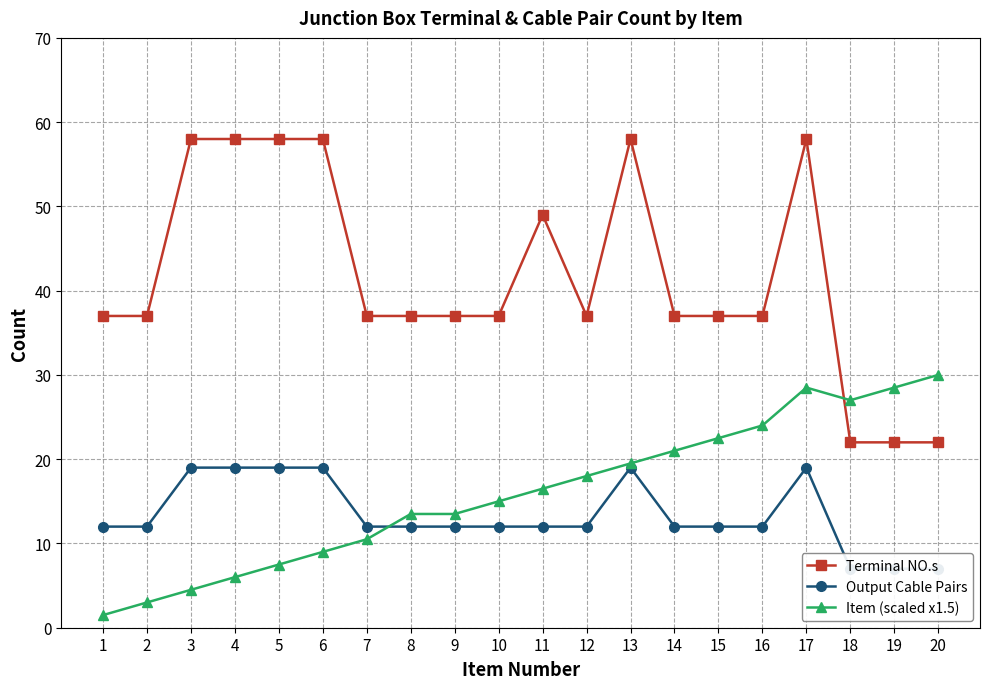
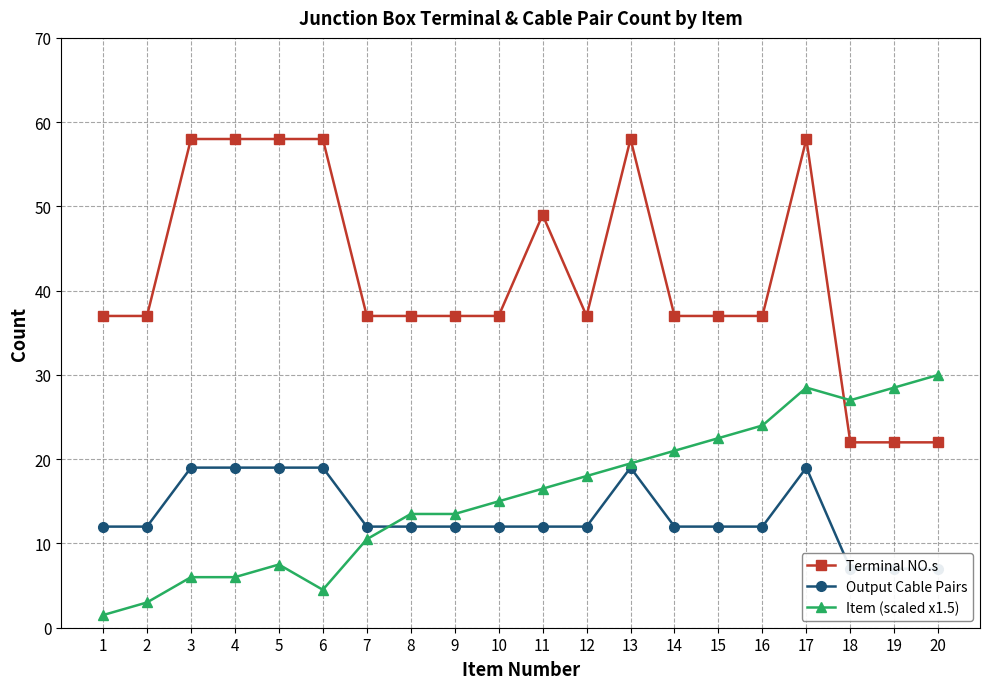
  {
    "Terminal NO.s": {
      "1": 37,
      "2": 37,
      "3": 58,
      "4": 58,
      "5": 58,
      "6": 58,
      "7": 37,
      "8": 37,
      "9": 37,
      "10": 37,
      "11": 49,
      "12": 37,
      "13": 58,
      "14": 37,
      "15": 37,
      "16": 37,
      "17": 58,
      "18": 22,
      "19": 22,
      "20": 22
    },
    "Output Cable Pairs": {
      "1": 12,
      "2": 12,
      "3": 19,
      "4": 19,
      "5": 19,
      "6": 19,
      "7": 12,
      "8": 12,
      "9": 12,
      "10": 12,
      "11": 12,
      "12": 12,
      "13": 19,
      "14": 12,
      "15": 12,
      "16": 12,
      "17": 19
    },
    "Item (scaled x1.5)": {
      "1": 2,
      "2": 3,
-     "3": 5,
+     "3": 6,
      "4": 6,
      "5": 8,
-     "6": 9,
+     "6": 5,
      "7": 11,
      "8": 14,
      "9": 14,
      "10": 15,
      "11": 17,
      "12": 18,
      "13": 20,
      "14": 21,
      "15": 23,
      "16": 24,
      "17": 29,
      "18": 27,
      "19": 29,
      "20": 30
    }
  }
